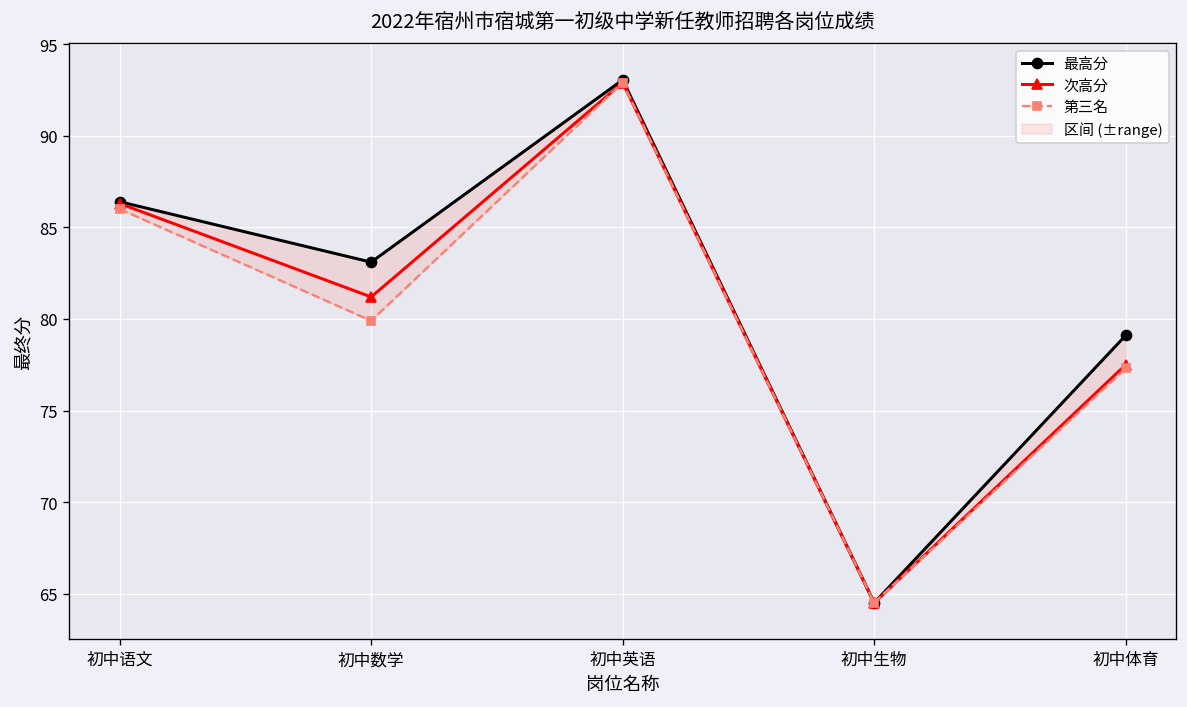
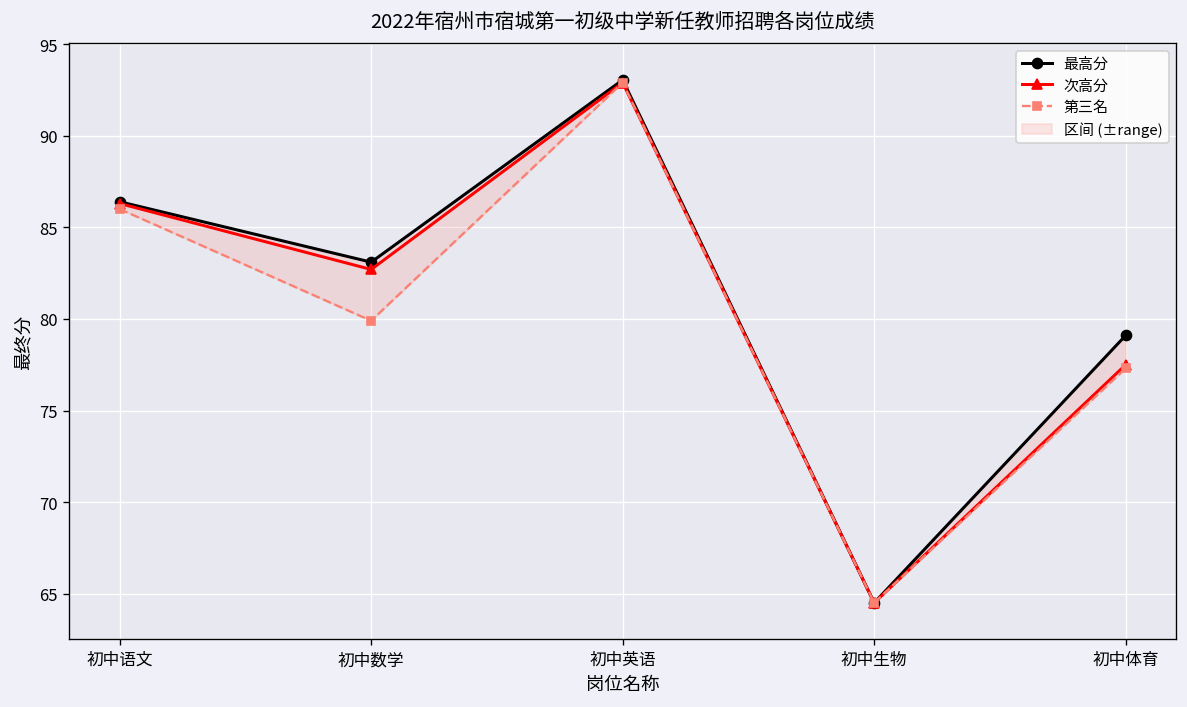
  {
    "次高分": {
-     "初中数学": 81.2,
+     "初中数学": 82.7,
      "初中体育": 77.5
    }
  }
